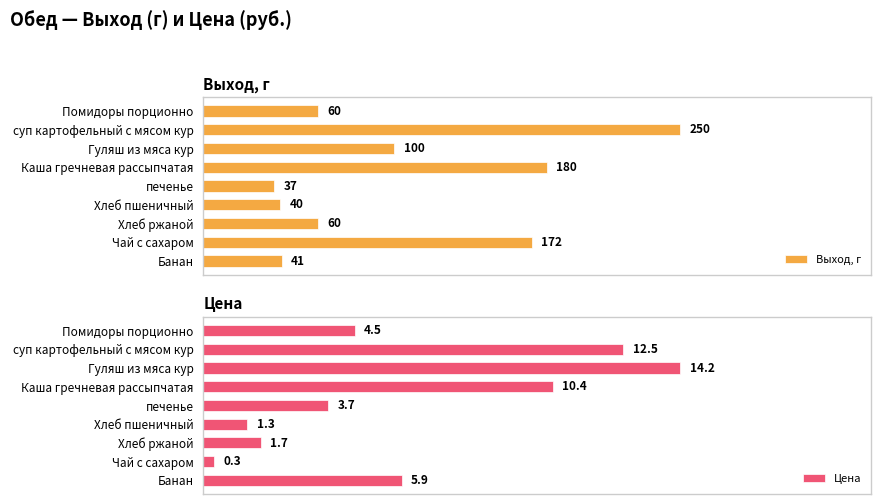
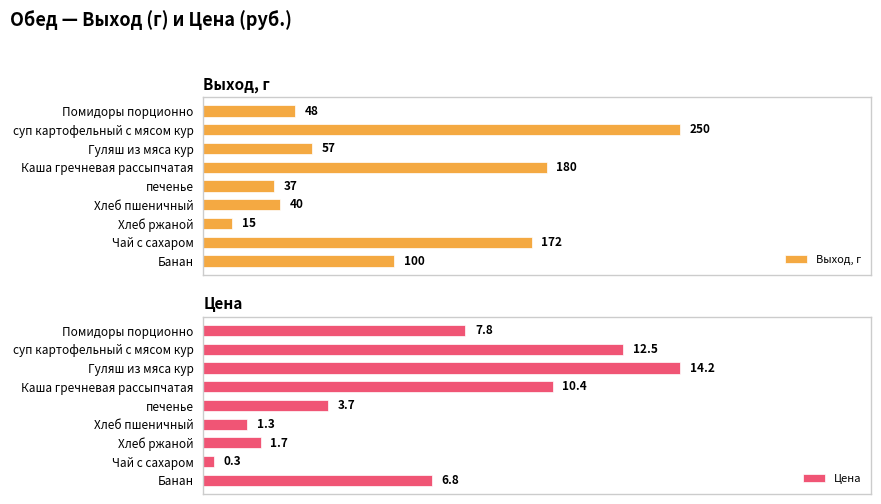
  {
    "Выход, г": {
-     "Помидоры порционно": 60,
+     "Помидоры порционно": 48,
      "суп картофельный с мясом кур": 250,
-     "Гуляш из мяса кур": 100,
+     "Гуляш из мяса кур": 57,
      "Каша гречневая рассыпчатая": 180,
      "печенье": 37,
      "Хлеб пшеничный": 40,
-     "Хлеб ржаной": 60,
+     "Хлеб ржаной": 15,
      "Чай с сахаром": 172,
-     "Банан": 41
+     "Банан": 100
    },
    "Цена": {
-     "Помидоры порционно": 4.5,
+     "Помидоры порционно": 7.8,
      "суп картофельный с мясом кур": 12.5,
      "Гуляш из мяса кур": 14.2,
      "Каша гречневая рассыпчатая": 10.4,
      "печенье": 3.7,
      "Хлеб пшеничный": 1.3,
      "Хлеб ржаной": 1.7,
      "Чай с сахаром": 0.3,
-     "Банан": 5.9
+     "Банан": 6.8
    }
  }
